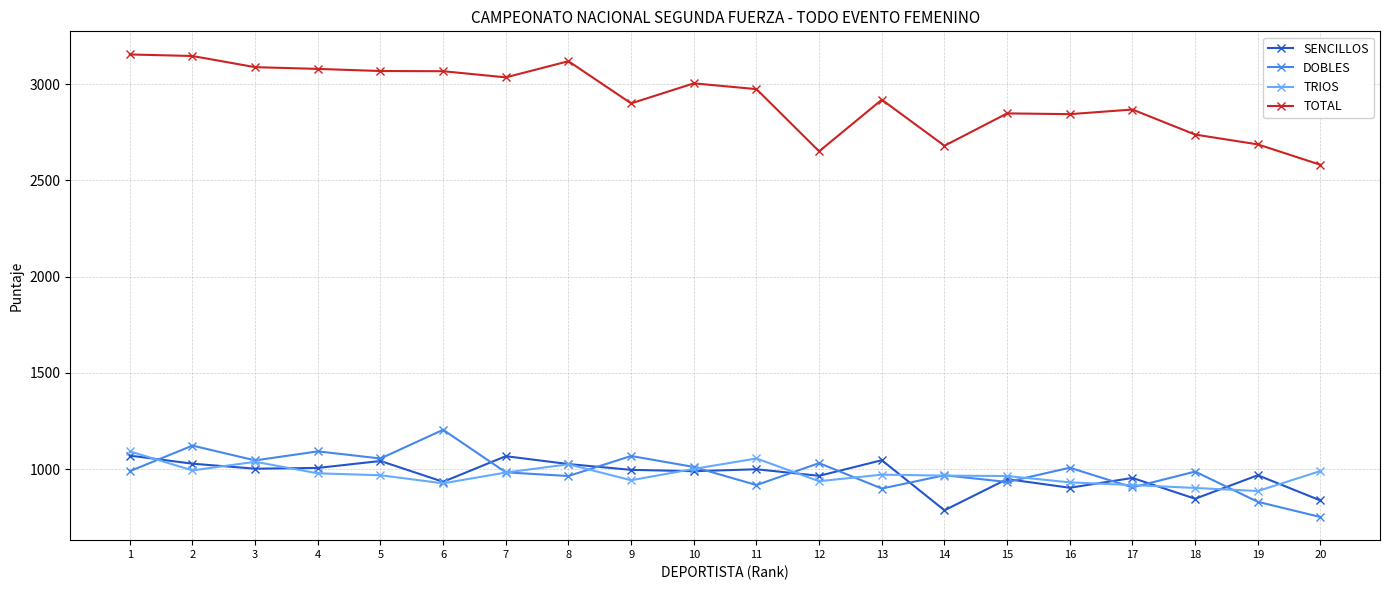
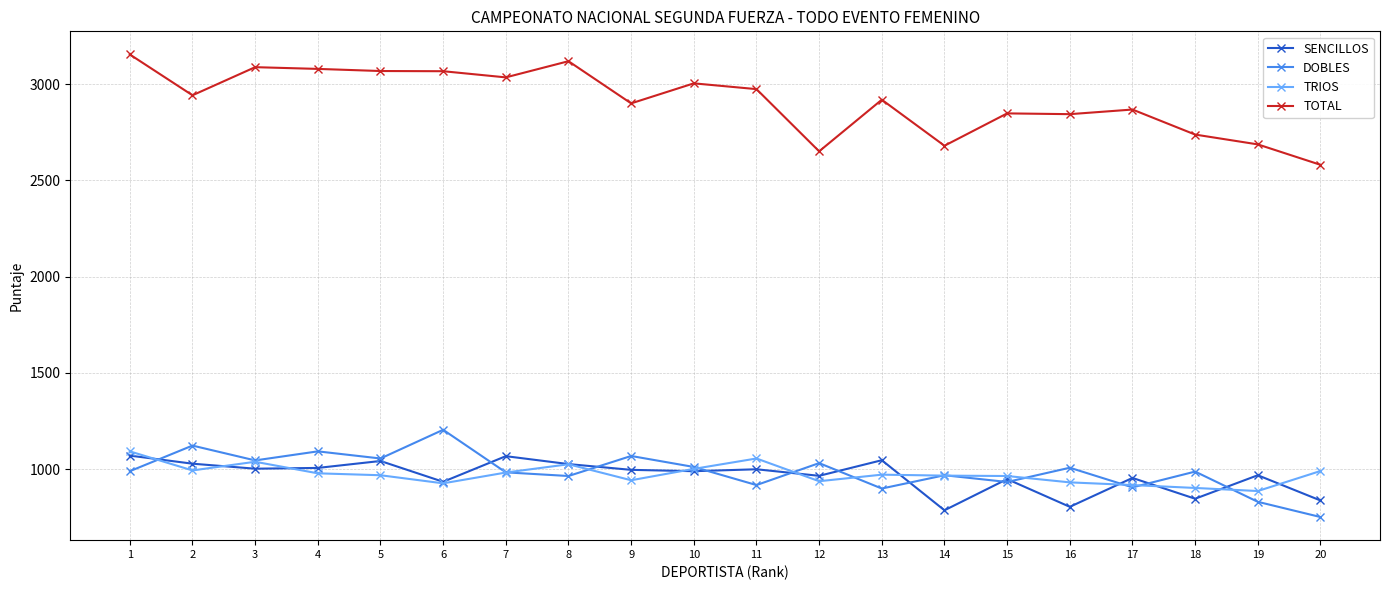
  {
    "SENCILLOS": {
      "1": 1070,
      "2": 1030,
      "3": 1000,
      "4": 1010,
      "7": 1070,
      "9": 1000,
      "11": 1000,
      "12": 970,
      "13": 1050,
      "14": 790,
      "15": 950,
-     "16": 900,
+     "16": 810,
      "17": 960,
      "18": 850,
      "19": 970,
      "20": 840
    },
    "TOTAL": {
      "1": 3150,
-     "2": 3150,
+     "2": 2940,
      "3": 3090,
      "4": 3080,
      "5": 3070,
      "6": 3070,
      "7": 3040,
      "8": 3120,
      "9": 2900,
      "10": 3000,
      "11": 2970,
      "12": 2650,
      "13": 2920,
      "14": 2680,
      "15": 2850,
      "16": 2840,
      "17": 2870,
      "18": 2740,
      "19": 2690,
      "20": 2580
    }
  }
